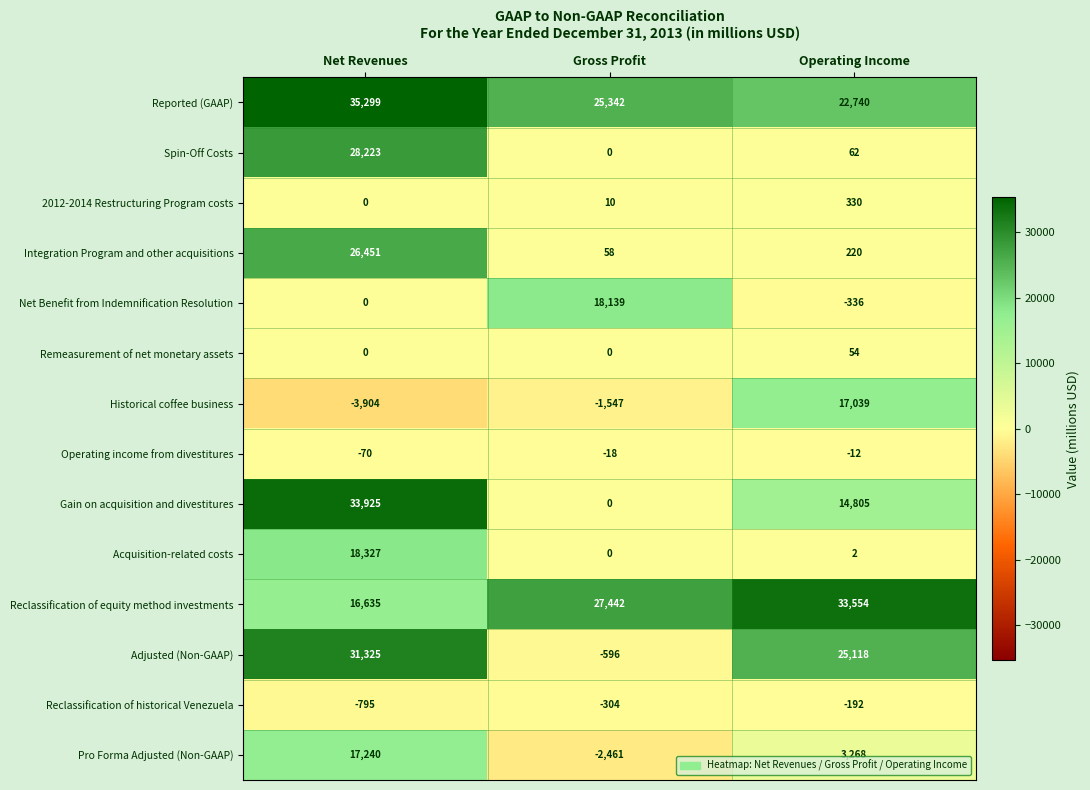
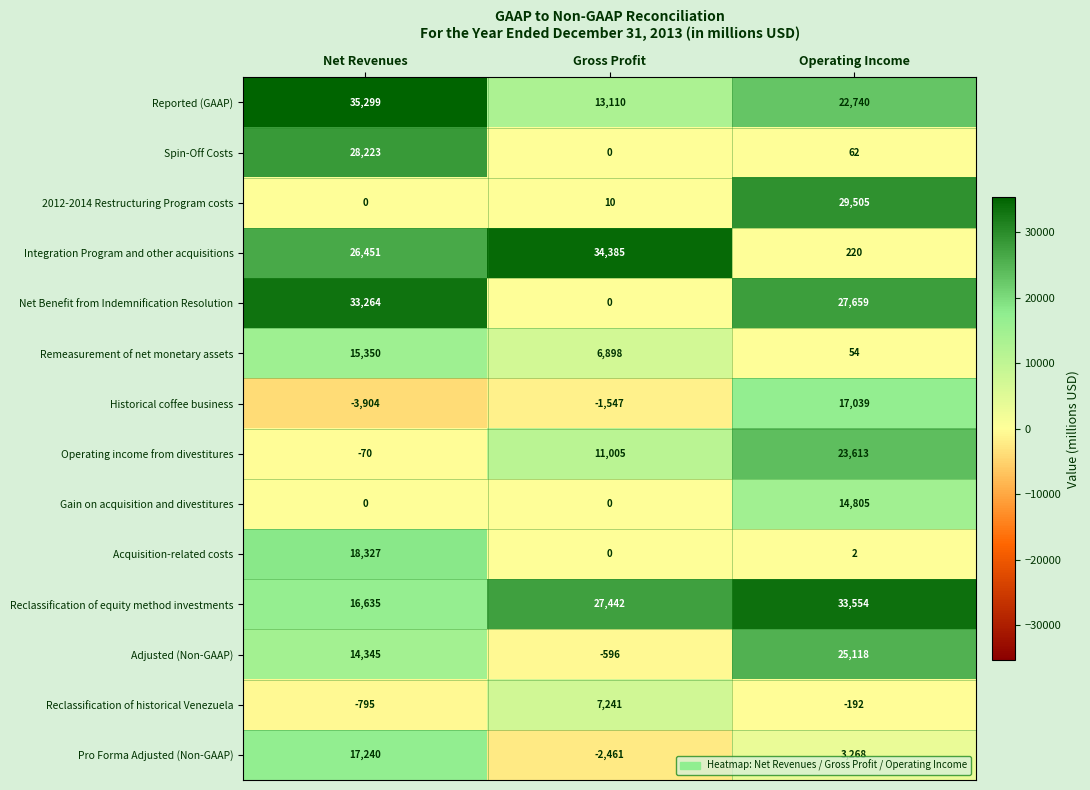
  {
    "Reported (GAAP)": {
      "Net Revenues": "35,299",
-     "Gross Profit": "25,342",
+     "Gross Profit": "13,110",
      "Operating Income": "22,740"
    },
    "Spin-Off Costs": {
      "Net Revenues": "28,223",
      "Gross Profit": "0",
      "Operating Income": "62"
    },
    "2012-2014 Restructuring Program costs": {
      "Net Revenues": "0",
      "Gross Profit": "10",
-     "Operating Income": "330"
+     "Operating Income": "29,505"
    },
    "Integration Program and other acquisitions": {
      "Net Revenues": "26,451",
-     "Gross Profit": "58",
+     "Gross Profit": "34,385",
      "Operating Income": "220"
    },
    "Net Benefit from Indemnification Resolution": {
-     "Net Revenues": "0",
-     "Gross Profit": "18,139",
-     "Operating Income": "-336"
+     "Net Revenues": "33,264",
+     "Gross Profit": "0",
+     "Operating Income": "27,659"
    },
    "Remeasurement of net monetary assets": {
-     "Net Revenues": "0",
-     "Gross Profit": "0",
+     "Net Revenues": "15,350",
+     "Gross Profit": "6,898",
      "Operating Income": "54"
    },
    "Historical coffee business": {
      "Net Revenues": "-3,904",
      "Gross Profit": "-1,547",
      "Operating Income": "17,039"
    },
    "Operating income from divestitures": {
      "Net Revenues": "-70",
-     "Gross Profit": "-18",
-     "Operating Income": "-12"
+     "Gross Profit": "11,005",
+     "Operating Income": "23,613"
    },
    "Gain on acquisition and divestitures": {
-     "Net Revenues": "33,925",
+     "Net Revenues": "0",
      "Gross Profit": "0",
      "Operating Income": "14,805"
    },
    "Acquisition-related costs": {
      "Net Revenues": "18,327",
      "Gross Profit": "0",
      "Operating Income": "2"
    },
    "Reclassification of equity method investments": {
      "Net Revenues": "16,635",
      "Gross Profit": "27,442",
      "Operating Income": "33,554"
    },
    "Adjusted (Non-GAAP)": {
-     "Net Revenues": "31,325",
+     "Net Revenues": "14,345",
      "Gross Profit": "-596",
      "Operating Income": "25,118"
    },
    "Reclassification of historical Venezuela": {
      "Net Revenues": "-795",
-     "Gross Profit": "-304",
+     "Gross Profit": "7,241",
      "Operating Income": "-192"
    },
    "Pro Forma Adjusted (Non-GAAP)": {
      "Net Revenues": "17,240",
      "Gross Profit": "-2,461"
    }
  }
